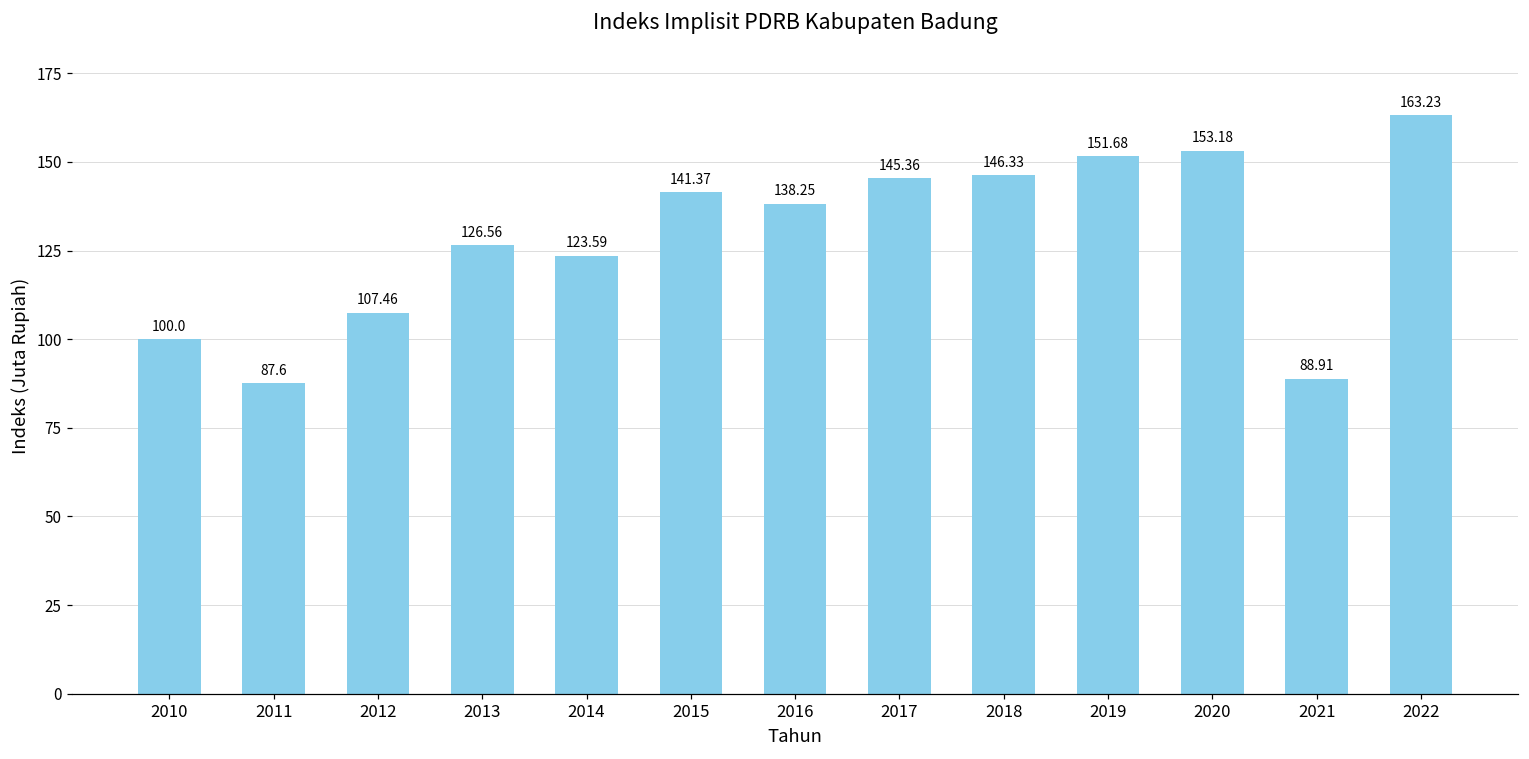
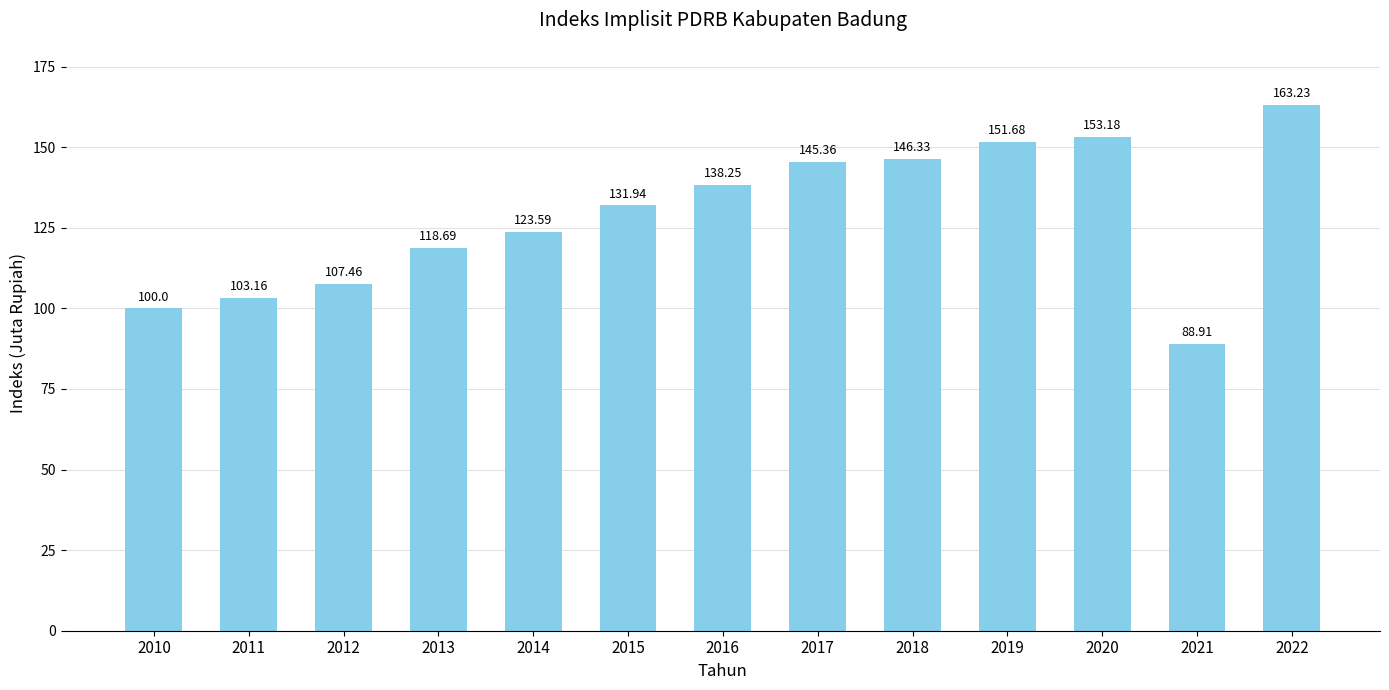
  {
    "2010": 100.0,
-   "2011": 87.6,
+   "2011": 103.16,
    "2012": 107.46,
-   "2013": 126.56,
+   "2013": 118.69,
    "2014": 123.59,
-   "2015": 141.37,
+   "2015": 131.94,
    "2016": 138.25,
    "2017": 145.36,
    "2018": 146.33,
    "2019": 151.68,
    "2020": 153.18,
    "2021": 88.91,
    "2022": 163.23
  }
